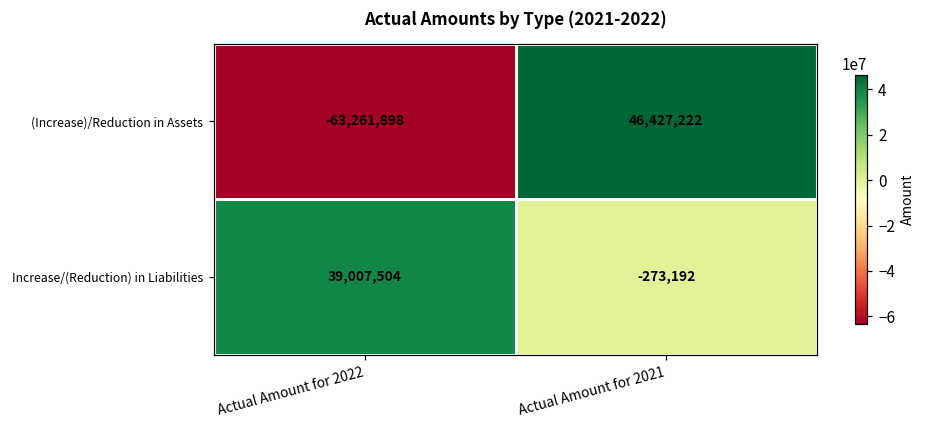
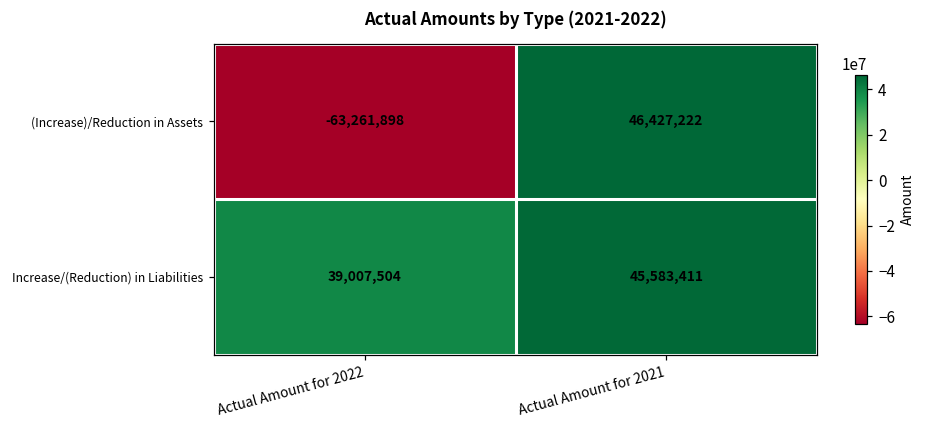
  {
    "(Increase)/Reduction in Assets": {
      "Actual Amount for 2022": "-63,261,898",
      "Actual Amount for 2021": "46,427,222"
    },
    "Increase/(Reduction) in Liabilities": {
      "Actual Amount for 2022": "39,007,504",
-     "Actual Amount for 2021": "-273,192"
+     "Actual Amount for 2021": "45,583,411"
    }
  }
